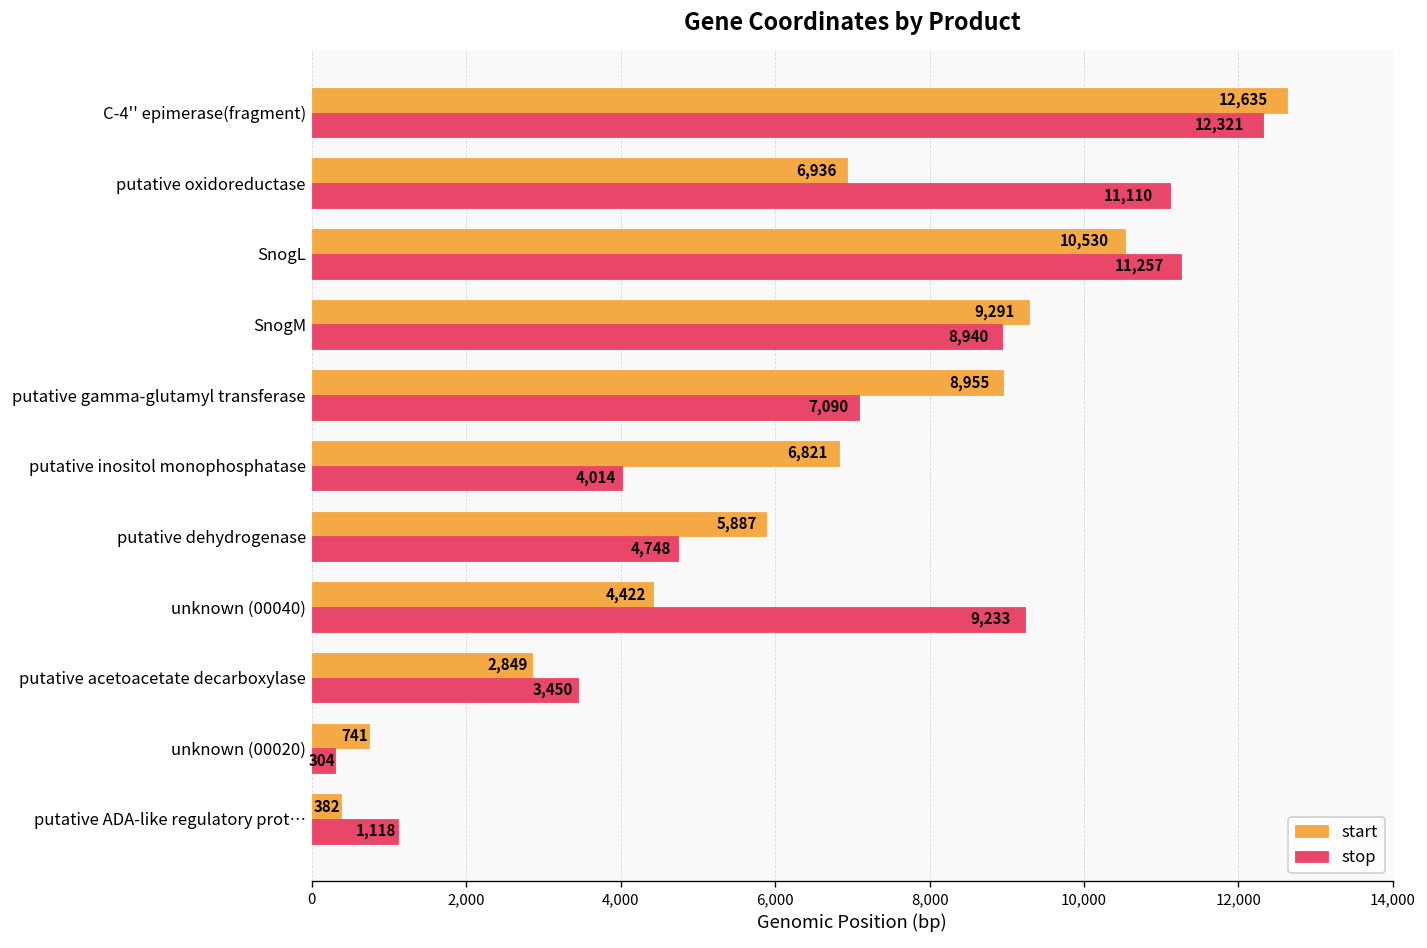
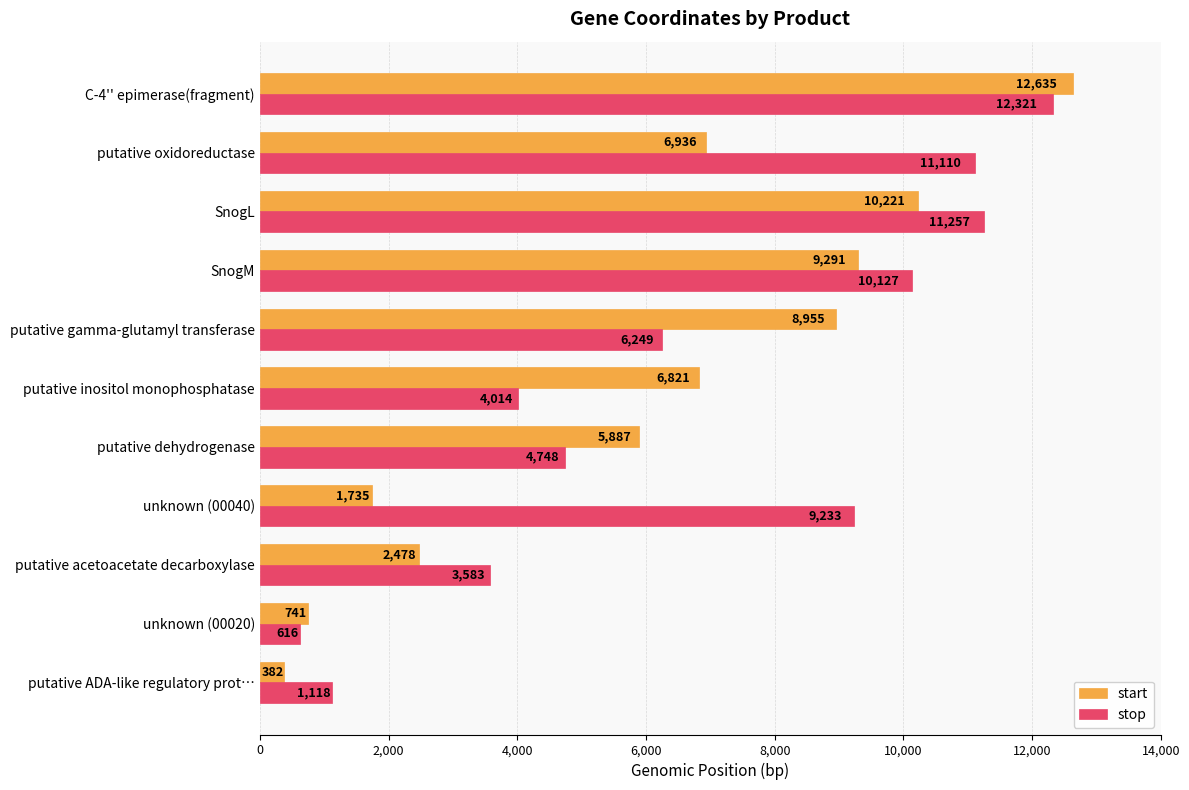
  {
    "start": {
      "C-4'' epimerase(fragment)": "12,635",
      "putative oxidoreductase": "6,936",
-     "SnogL": "10,530",
+     "SnogL": "10,221",
      "SnogM": "9,291",
      "putative gamma-glutamyl transferase": "8,955",
      "putative inositol monophosphatase": "6,821",
      "putative dehydrogenase": "5,887",
-     "unknown (00040)": "4,422",
-     "putative acetoacetate decarboxylase": "2,849",
+     "unknown (00040)": "1,735",
+     "putative acetoacetate decarboxylase": "2,478",
      "unknown (00020)": "741",
      "putative ADA-like regulatory prot…": "382"
    },
    "stop": {
      "C-4'' epimerase(fragment)": "12,321",
      "putative oxidoreductase": "11,110",
      "SnogL": "11,257",
-     "SnogM": "8,940",
-     "putative gamma-glutamyl transferase": "7,090",
+     "SnogM": "10,127",
+     "putative gamma-glutamyl transferase": "6,249",
      "putative inositol monophosphatase": "4,014",
      "putative dehydrogenase": "4,748",
      "unknown (00040)": "9,233",
-     "putative acetoacetate decarboxylase": "3,450",
-     "unknown (00020)": "304",
+     "putative acetoacetate decarboxylase": "3,583",
+     "unknown (00020)": "616",
      "putative ADA-like regulatory prot…": "1,118"
    }
  }
